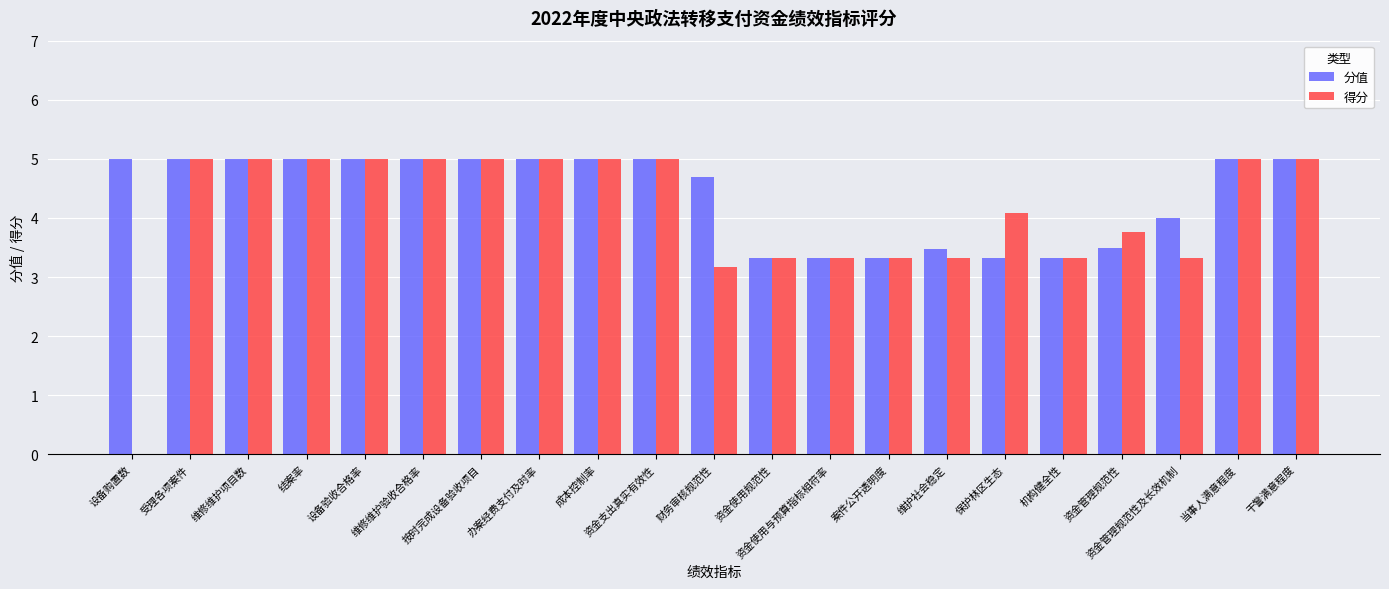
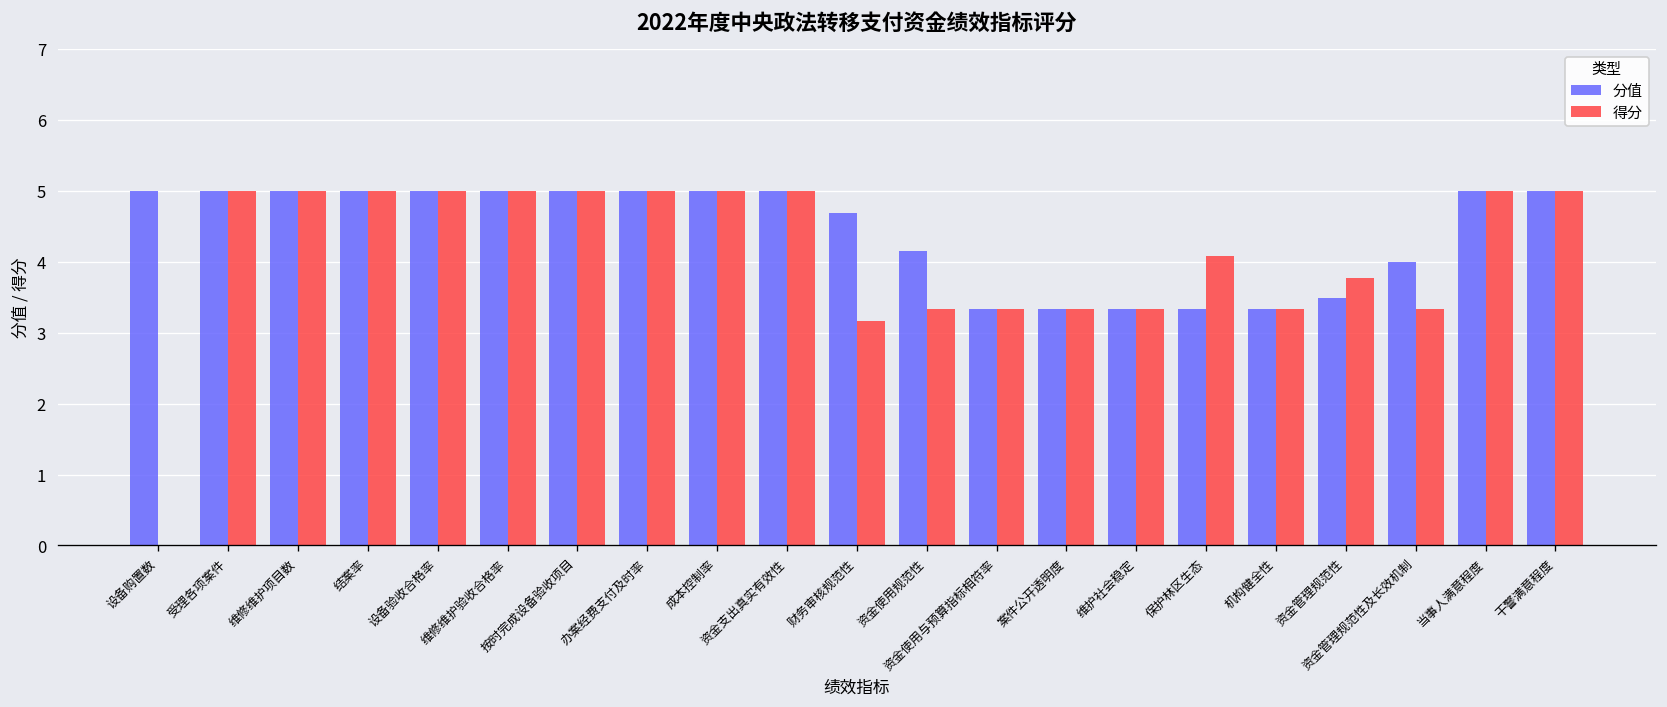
  {
    "分值": {
      "设备购置数": 5.0,
      "受理各项案件": 5.0,
      "维修维护项目数": 5.0,
      "结案率": 5.0,
      "设备验收合格率": 5.0,
      "维修维护验收合格率": 5.0,
      "按时完成设备验收项目": 5.0,
      "办案经费支付及时率": 5.0,
      "成本控制率": 5.0,
      "资金支出真实有效性": 5.0,
      "财务审核规范性": 4.7,
-     "资金使用规范性": 3.3,
+     "资金使用规范性": 4.2,
      "资金使用与预算指标相符率": 3.3,
      "案件公开透明度": 3.3,
-     "维护社会稳定": 3.5,
+     "维护社会稳定": 3.3,
      "保护林区生态": 3.3,
      "机构健全性": 3.3,
      "资金管理规范性": 3.5,
      "资金管理规范性及长效机制": 4.0,
      "当事人满意程度": 5.0,
      "干警满意程度": 5.0
    },
    "得分": {
      "设备购置数": 0.0,
      "受理各项案件": 5.0,
      "维修维护项目数": 5.0,
      "结案率": 5.0,
      "设备验收合格率": 5.0,
      "维修维护验收合格率": 5.0,
      "按时完成设备验收项目": 5.0,
      "办案经费支付及时率": 5.0,
      "成本控制率": 5.0,
      "资金支出真实有效性": 5.0,
      "财务审核规范性": 3.2,
      "资金使用规范性": 3.3,
      "资金使用与预算指标相符率": 3.3,
      "案件公开透明度": 3.3,
      "维护社会稳定": 3.3,
      "保护林区生态": 4.1,
      "机构健全性": 3.3,
      "资金管理规范性": 3.8,
      "资金管理规范性及长效机制": 3.3,
      "当事人满意程度": 5.0,
      "干警满意程度": 5.0
    }
  }
